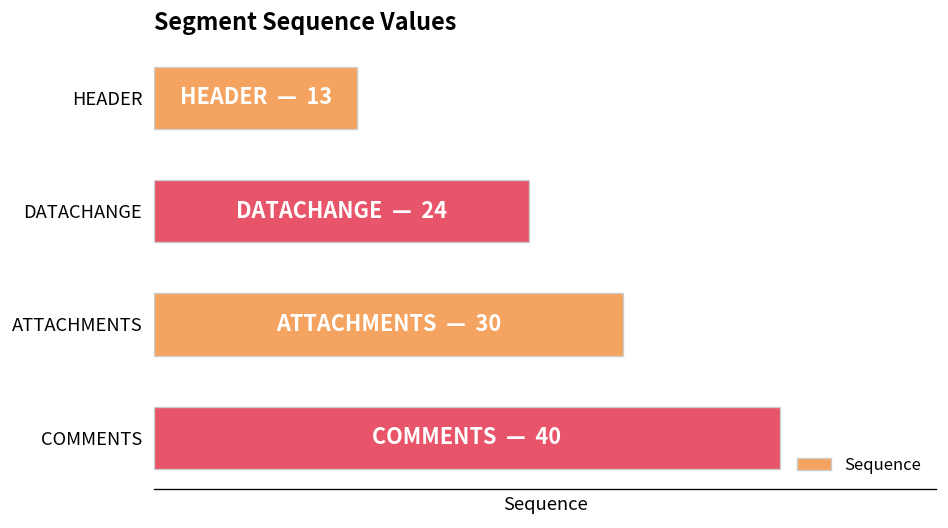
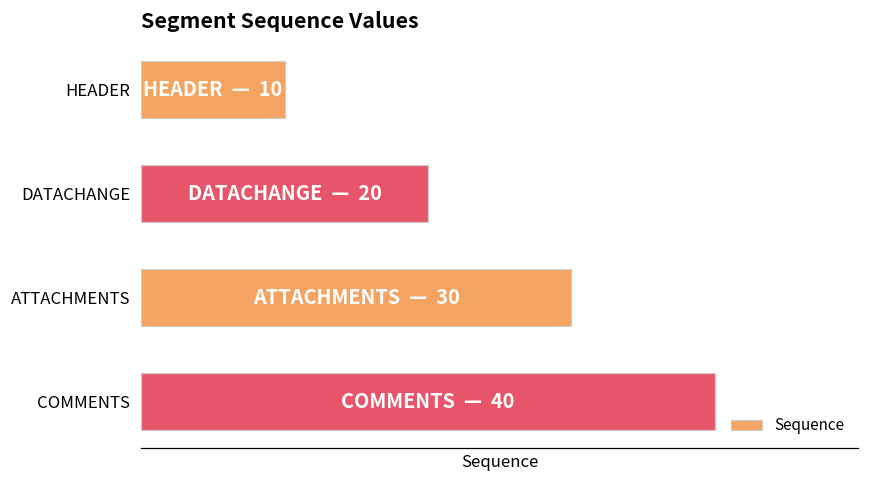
  {
-   "HEADER": 13,
-   "DATACHANGE": 24,
+   "HEADER": 10,
+   "DATACHANGE": 20,
    "ATTACHMENTS": 30,
    "COMMENTS": 40
  }
